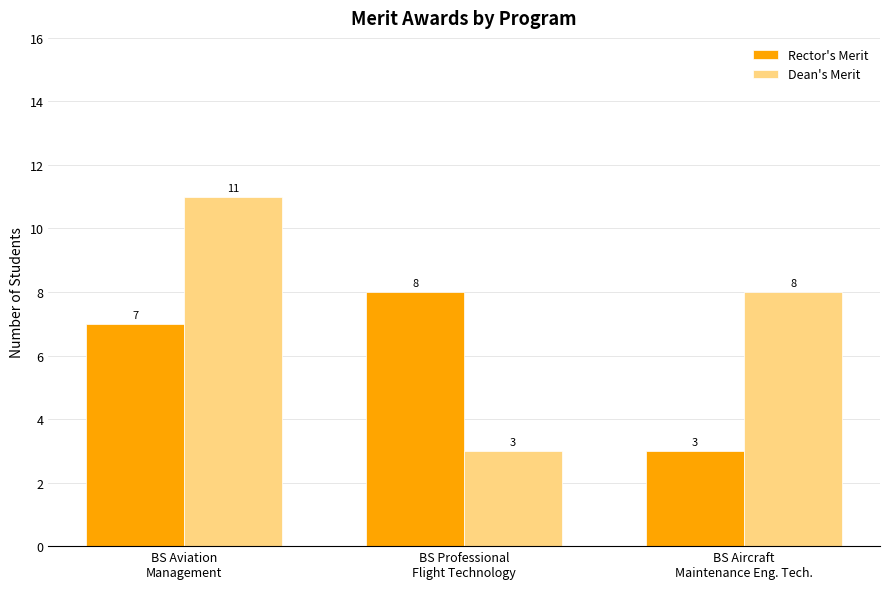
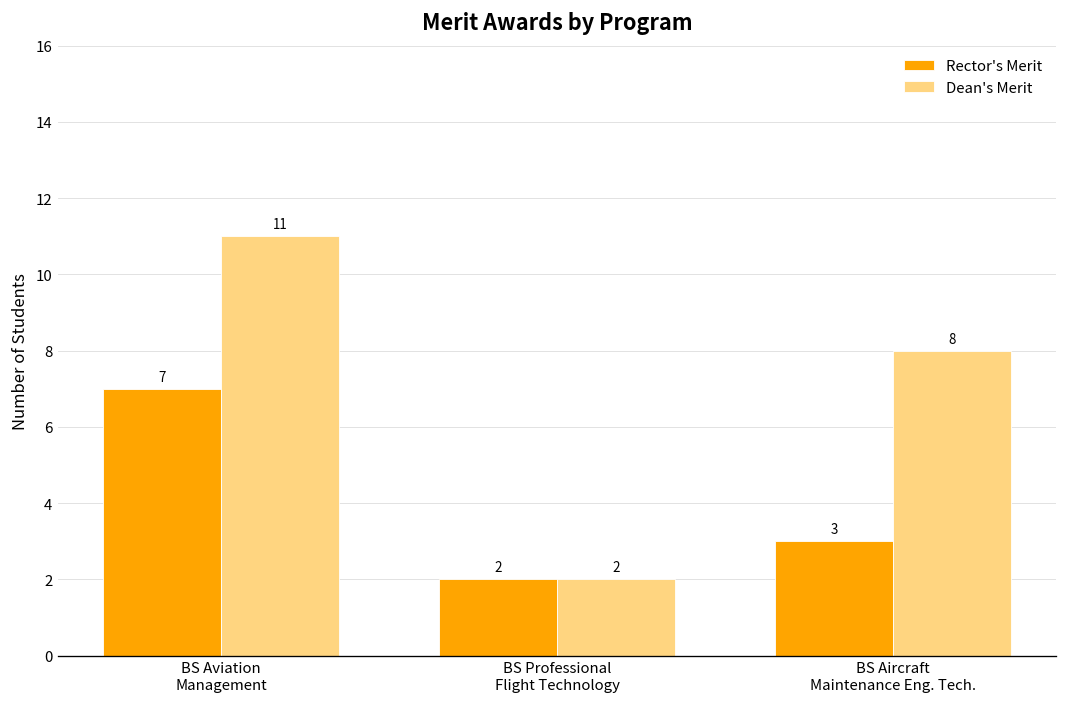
  {
    "Rector's Merit": {
      "BS Aviation Management": 7,
-     "BS Professional Flight Technology": 8,
+     "BS Professional Flight Technology": 2,
      "BS Aircraft Maintenance Eng. Tech.": 3
    },
    "Dean's Merit": {
      "BS Aviation Management": 11,
-     "BS Professional Flight Technology": 3,
+     "BS Professional Flight Technology": 2,
      "BS Aircraft Maintenance Eng. Tech.": 8
    }
  }
